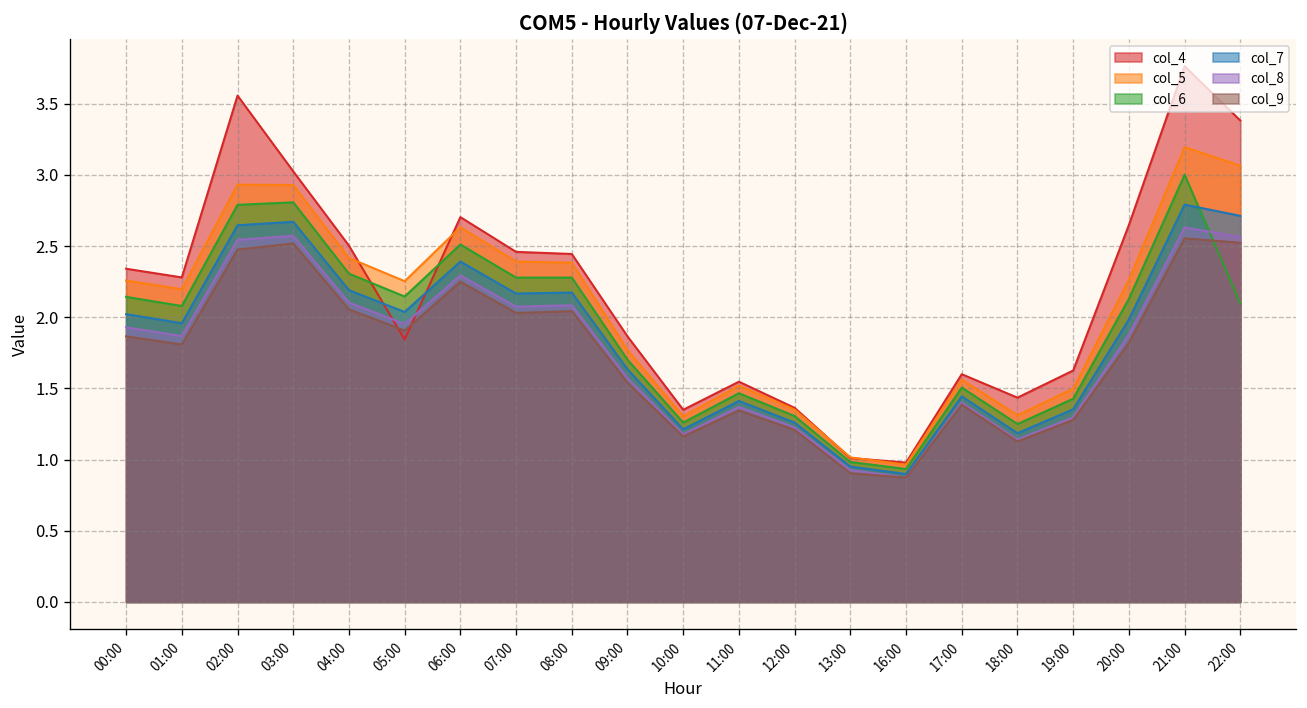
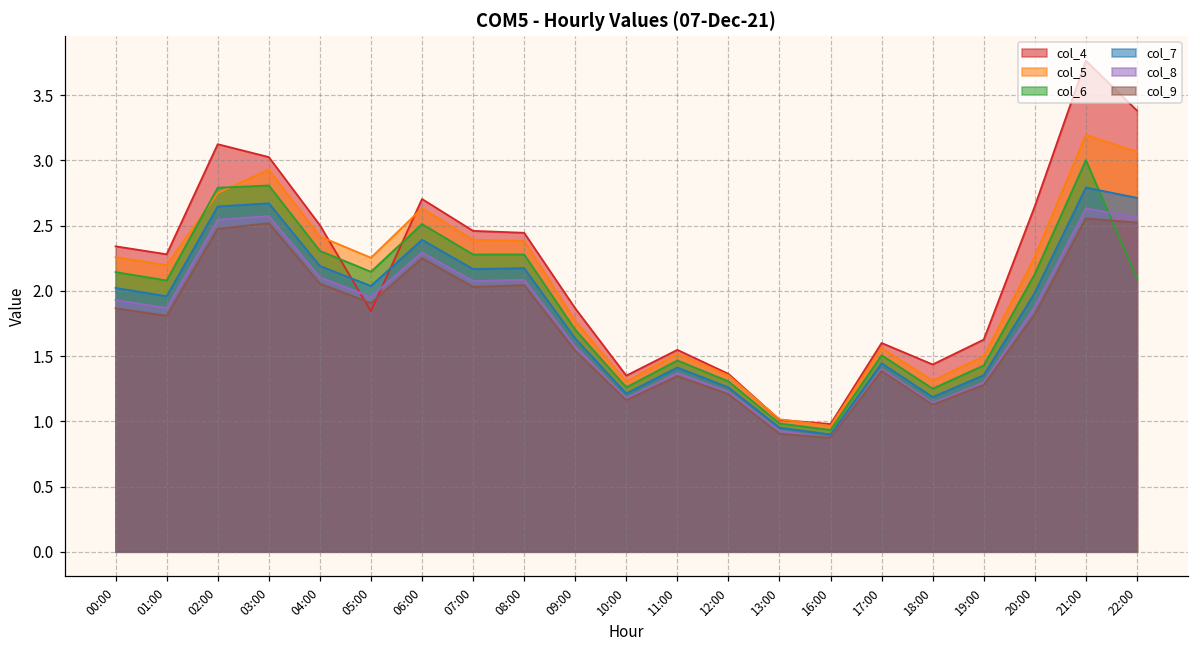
  {
    "col_4": {
      "00:00": 2.34,
      "01:00": 2.28,
-     "02:00": 3.56,
+     "02:00": 3.12,
      "03:00": 3.03,
      "04:00": 2.50,
      "05:00": 1.84,
      "06:00": 2.70,
      "07:00": 2.46,
      "08:00": 2.44,
      "09:00": 1.87,
      "10:00": 1.35,
      "11:00": 1.55,
      "17:00": 1.60,
      "18:00": 1.44,
      "19:00": 1.63,
      "20:00": 2.65,
      "22:00": 3.38
    },
    "col_5": {
      "00:00": 2.26,
      "01:00": 2.20,
-     "02:00": 2.93,
+     "02:00": 2.75,
      "03:00": 2.93,
      "04:00": 2.42,
      "05:00": 2.25,
      "06:00": 2.63,
      "07:00": 2.39,
      "08:00": 2.38,
      "09:00": 1.77,
      "10:00": 1.30,
      "11:00": 1.52,
      "17:00": 1.56,
      "18:00": 1.31,
      "19:00": 1.50,
      "20:00": 2.26,
      "21:00": 3.20,
      "22:00": 3.07
    },
    "col_6": {
      "00:00": 2.14,
      "01:00": 2.08,
      "02:00": 2.79,
      "03:00": 2.81,
      "04:00": 2.31,
      "05:00": 2.15,
      "06:00": 2.51,
      "07:00": 2.28,
      "08:00": 2.28,
      "09:00": 1.70,
      "10:00": 1.26,
      "11:00": 1.47,
      "12:00": 1.31,
      "13:00": 0.98,
      "16:00": 0.93,
      "17:00": 1.51,
      "18:00": 1.25,
      "19:00": 1.43,
      "20:00": 2.13,
      "21:00": 3.00,
      "22:00": 2.10
    },
    "col_7": {
      "00:00": 2.02,
      "01:00": 1.96,
      "02:00": 2.65,
      "03:00": 2.67,
      "04:00": 2.19,
      "05:00": 2.04,
      "06:00": 2.39,
      "07:00": 2.17,
      "08:00": 2.17,
      "09:00": 1.63,
      "10:00": 1.21,
      "11:00": 1.41,
      "12:00": 1.26,
      "13:00": 0.95,
      "16:00": 0.90,
      "17:00": 1.44,
      "18:00": 1.19,
      "19:00": 1.35,
      "20:00": 1.99,
      "21:00": 2.79,
      "22:00": 2.71
    },
    "col_8": {
      "00:00": 1.93,
      "01:00": 1.87,
      "02:00": 2.54,
      "03:00": 2.57,
      "04:00": 2.10,
      "05:00": 1.95,
      "06:00": 2.29,
      "07:00": 2.07,
      "08:00": 2.08,
      "09:00": 1.57,
      "11:00": 1.37,
      "13:00": 0.93,
      "20:00": 1.88,
      "21:00": 2.63,
      "22:00": 2.56
    },
    "col_9": {
      "00:00": 1.87,
      "01:00": 1.81,
      "02:00": 2.48,
      "03:00": 2.52,
      "04:00": 2.06,
      "05:00": 1.91,
      "06:00": 2.25,
      "07:00": 2.03,
      "08:00": 2.04,
      "09:00": 1.54,
      "11:00": 1.35,
      "13:00": 0.90,
      "20:00": 1.82,
      "21:00": 2.56,
      "22:00": 2.52
    }
  }
